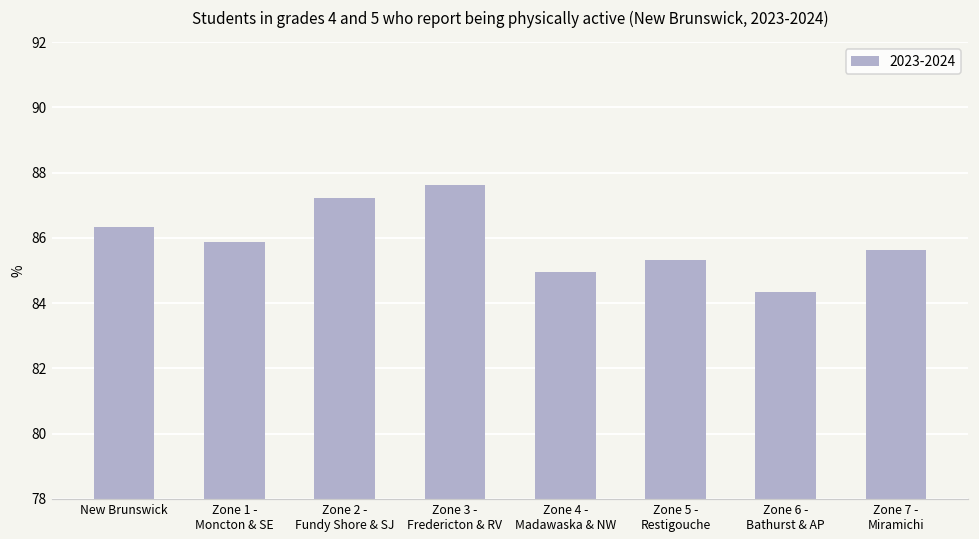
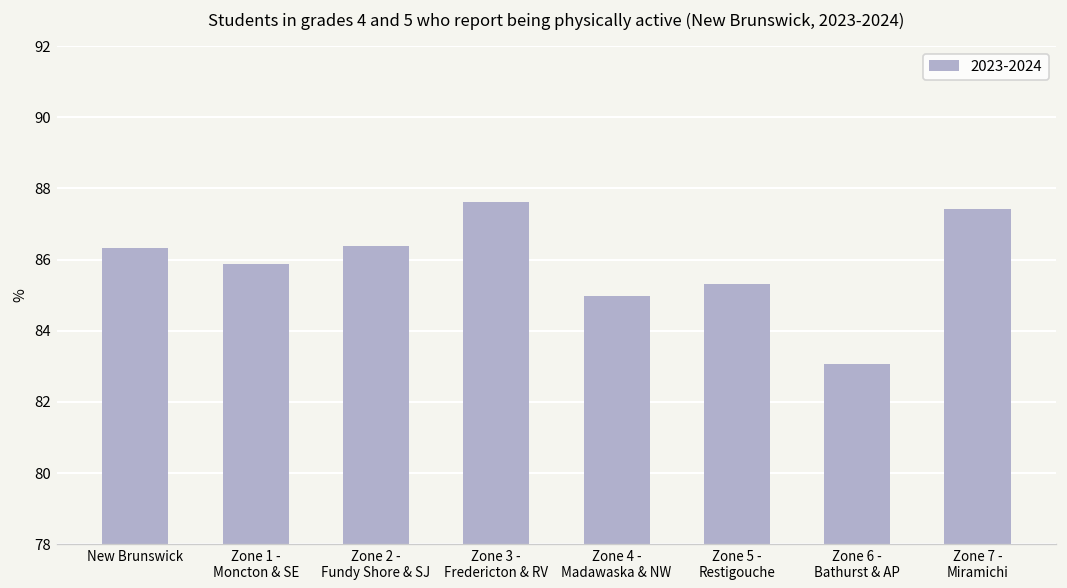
  {
    "New Brunswick": 86.3,
    "Zone 1 - Moncton & SE": 85.9,
-   "Zone 2 - Fundy Shore & SJ": 87.2,
+   "Zone 2 - Fundy Shore & SJ": 86.4,
    "Zone 3 - Fredericton & RV": 87.6,
    "Zone 4 - Madawaska & NW": 85.0,
    "Zone 5 - Restigouche": 85.3,
-   "Zone 6 - Bathurst & AP": 84.3,
-   "Zone 7 - Miramichi": 85.6
+   "Zone 6 - Bathurst & AP": 83.1,
+   "Zone 7 - Miramichi": 87.4
  }
